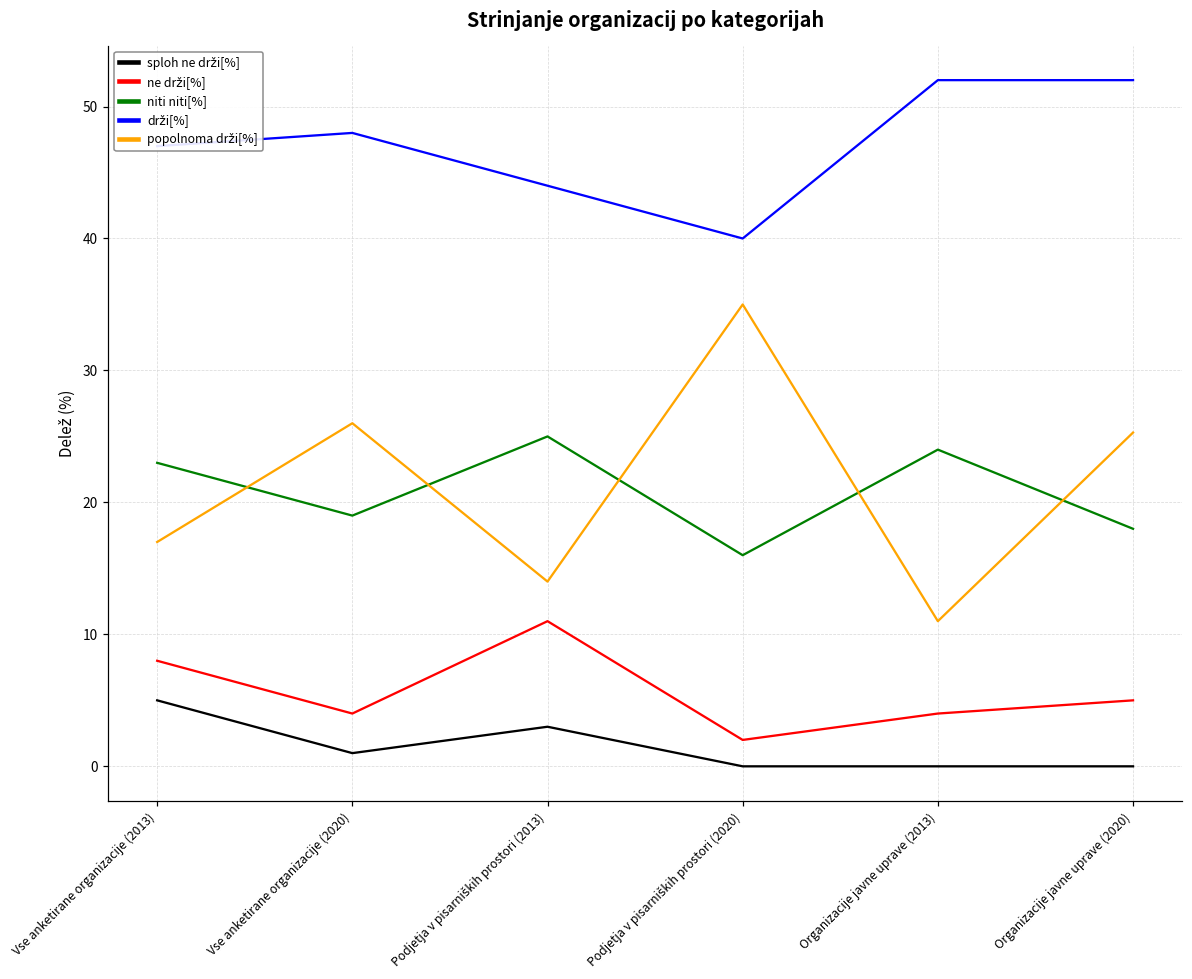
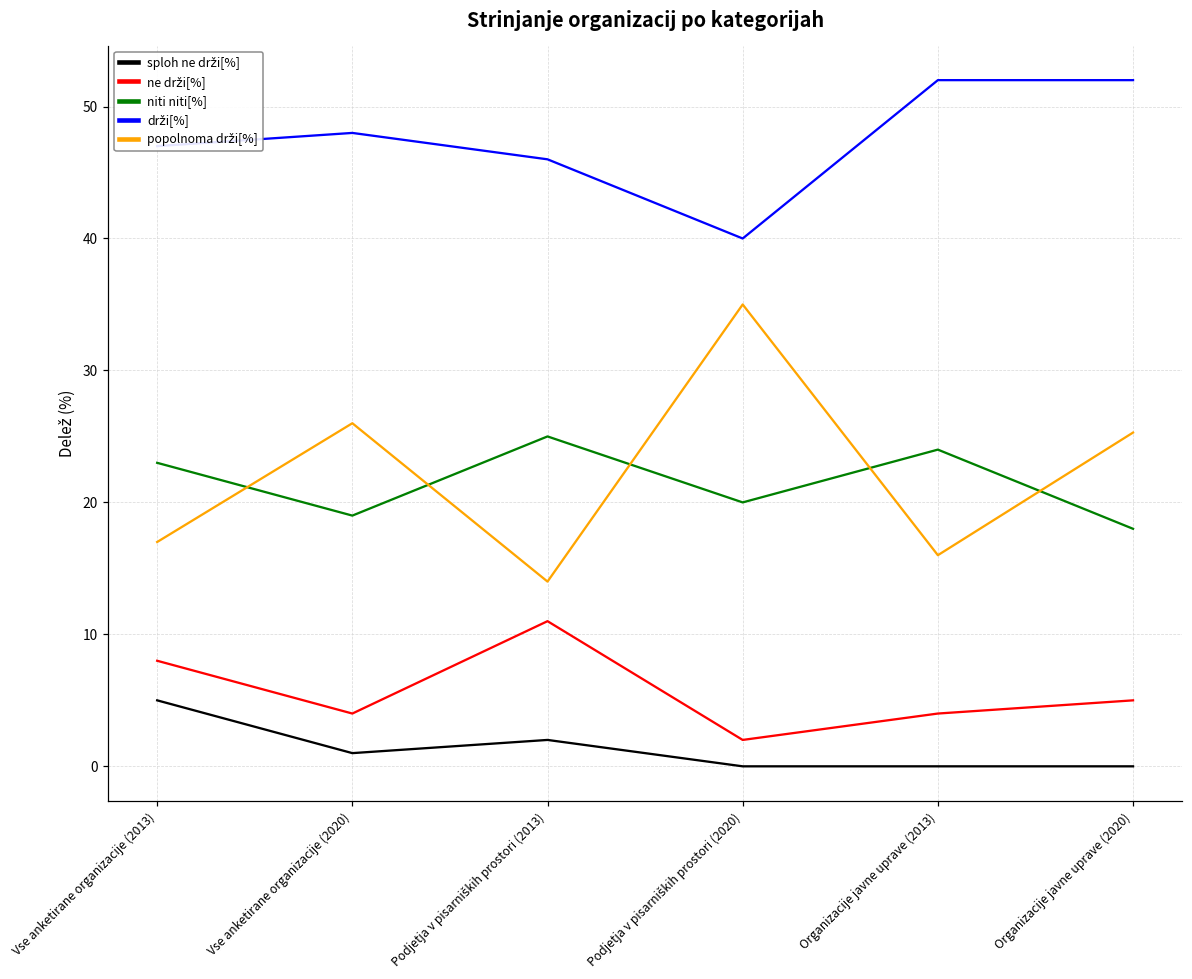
  {
    "sploh ne drži[%]": {
      "Vse anketirane organizacije (2013)": 5,
      "Vse anketirane organizacije (2020)": 1,
-     "Podjetja v pisarniških prostori (2013)": 3,
+     "Podjetja v pisarniških prostori (2013)": 2,
      "Podjetja v pisarniških prostori (2020)": 0,
      "Organizacije javne uprave (2013)": 0,
      "Organizacije javne uprave (2020)": 0
    },
    "ne drži[%]": {
      "Vse anketirane organizacije (2013)": 8,
      "Vse anketirane organizacije (2020)": 4,
      "Podjetja v pisarniških prostori (2013)": 11,
      "Podjetja v pisarniških prostori (2020)": 2,
      "Organizacije javne uprave (2013)": 4,
      "Organizacije javne uprave (2020)": 5
    },
    "niti niti[%]": {
      "Vse anketirane organizacije (2013)": 23,
      "Vse anketirane organizacije (2020)": 19,
      "Podjetja v pisarniških prostori (2013)": 25,
-     "Podjetja v pisarniških prostori (2020)": 16,
+     "Podjetja v pisarniških prostori (2020)": 20,
      "Organizacije javne uprave (2013)": 24,
      "Organizacije javne uprave (2020)": 18
    },
    "drži[%]": {
      "Vse anketirane organizacije (2020)": 48,
-     "Podjetja v pisarniških prostori (2013)": 44,
+     "Podjetja v pisarniških prostori (2013)": 46,
      "Podjetja v pisarniških prostori (2020)": 40,
      "Organizacije javne uprave (2013)": 52,
      "Organizacije javne uprave (2020)": 52
    },
    "popolnoma drži[%]": {
      "Vse anketirane organizacije (2013)": 17,
      "Vse anketirane organizacije (2020)": 26,
      "Podjetja v pisarniških prostori (2013)": 14,
      "Podjetja v pisarniških prostori (2020)": 35,
-     "Organizacije javne uprave (2013)": 11,
+     "Organizacije javne uprave (2013)": 16,
      "Organizacije javne uprave (2020)": 25.3
    }
  }
